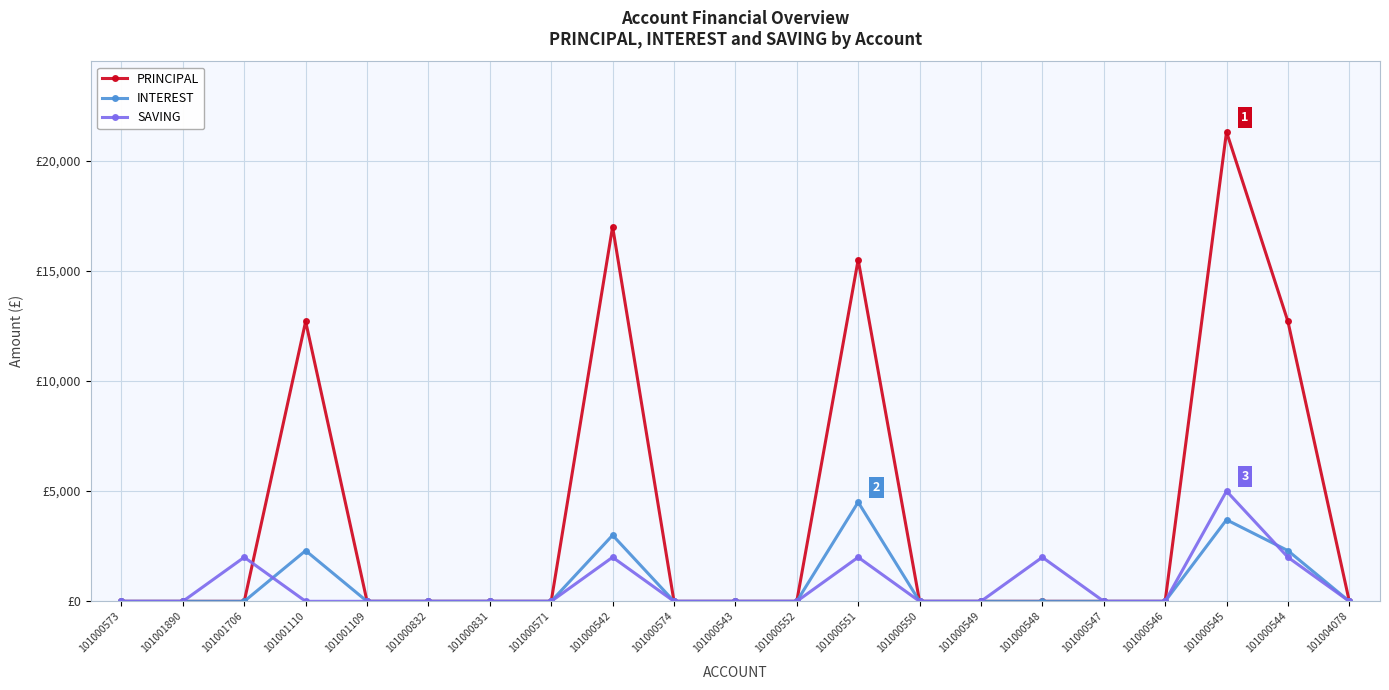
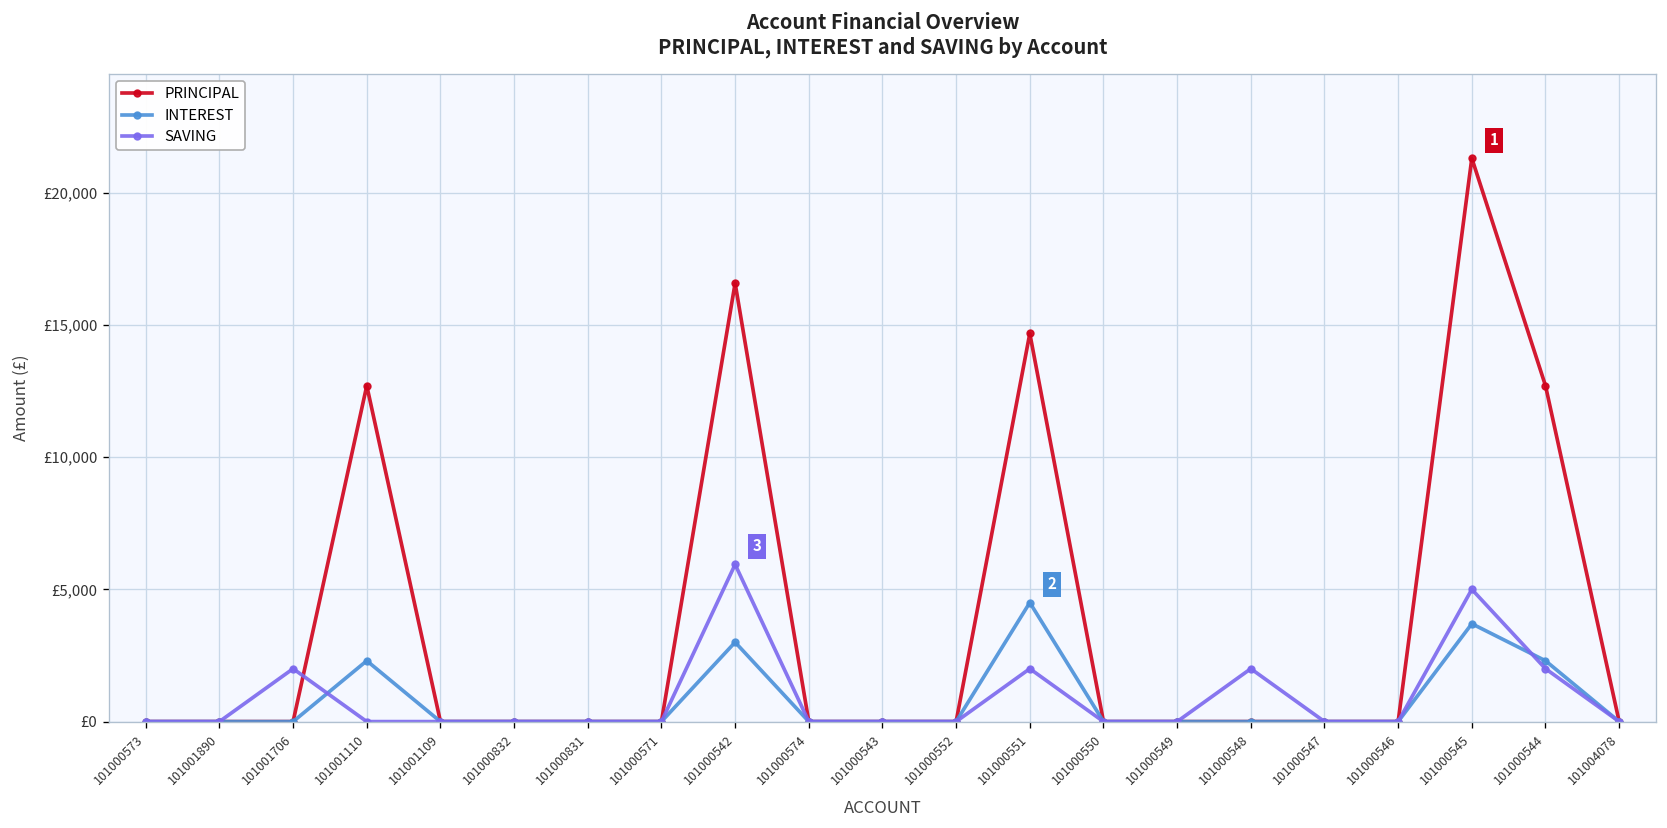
  {
    "PRINCIPAL": {
      "101001110": "£12,700",
-     "101000542": "£17,000",
-     "101000551": "£15,500",
+     "101000542": "£16,600",
+     "101000551": "£14,700",
      "101000544": "£12,700"
    },
    "INTEREST": {
      "101001110": "£2,300",
      "101000542": "£3,000",
      "101000545": "£3,700",
      "101000544": "£2,300"
    },
    "SAVING": {
      "101001706": "£2,000",
      "101001110": "£0",
-     "101000542": "£2,000",
+     "101000542": "£5,900",
      "101000551": "£2,000",
      "101000548": "£2,000",
      "101000545": "£5,000",
      "101000544": "£2,000"
    }
  }
